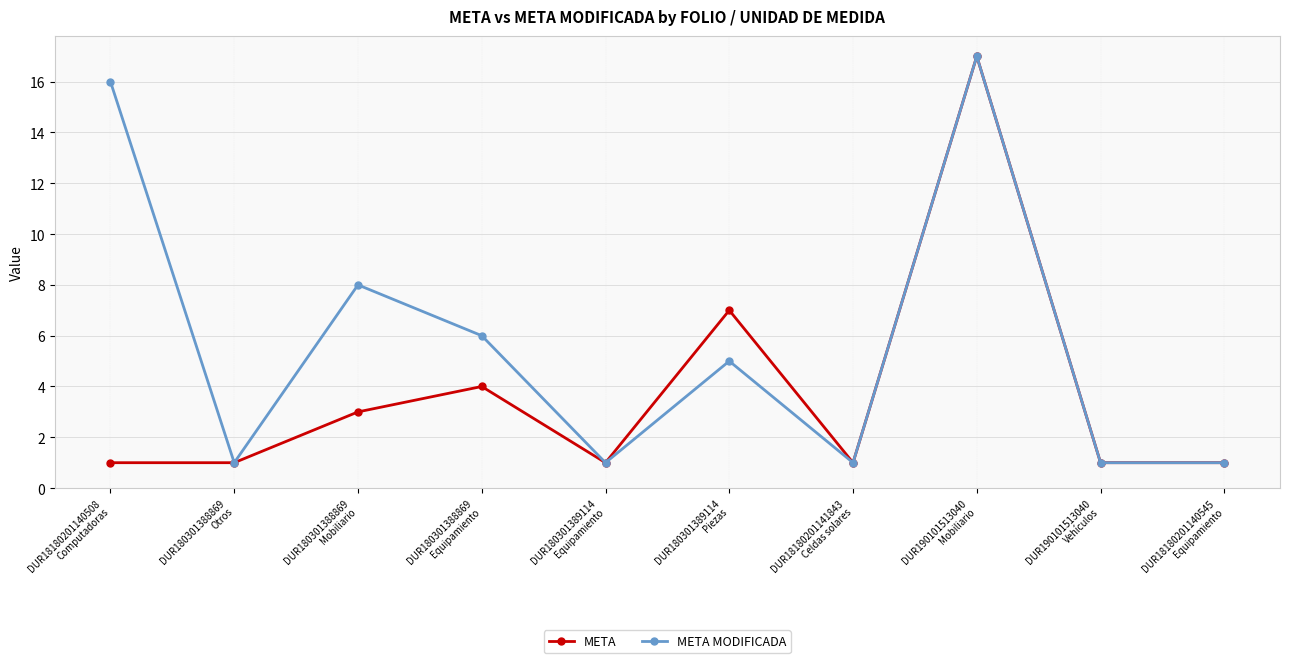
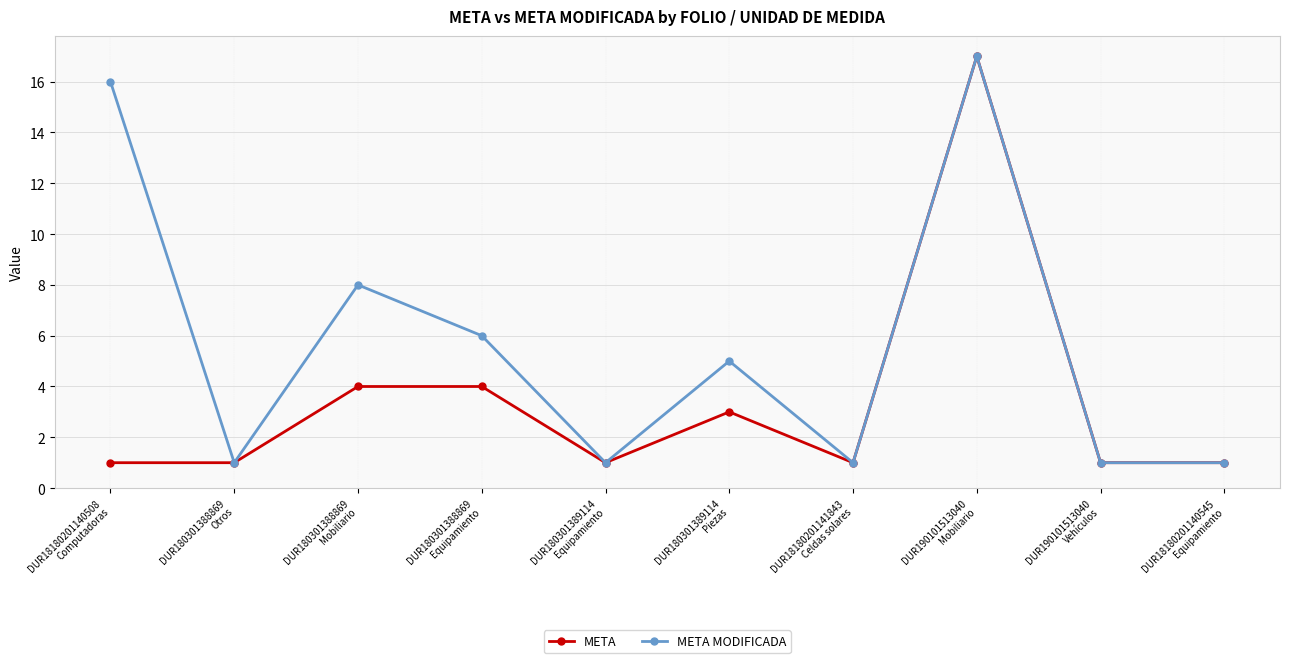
  {
    "META": {
      "DUR18180201140508 Computadoras": 1,
-     "DUR180301388869 Mobiliario": 3,
+     "DUR180301388869 Mobiliario": 4,
      "DUR180301388869 Equipamiento": 4,
-     "DUR180301389114 Piezas": 7
+     "DUR180301389114 Piezas": 3
    },
    "META MODIFICADA": {
      "DUR18180201140508 Computadoras": 16,
      "DUR180301388869 Mobiliario": 8,
      "DUR180301388869 Equipamiento": 6,
      "DUR180301389114 Piezas": 5
    }
  }
